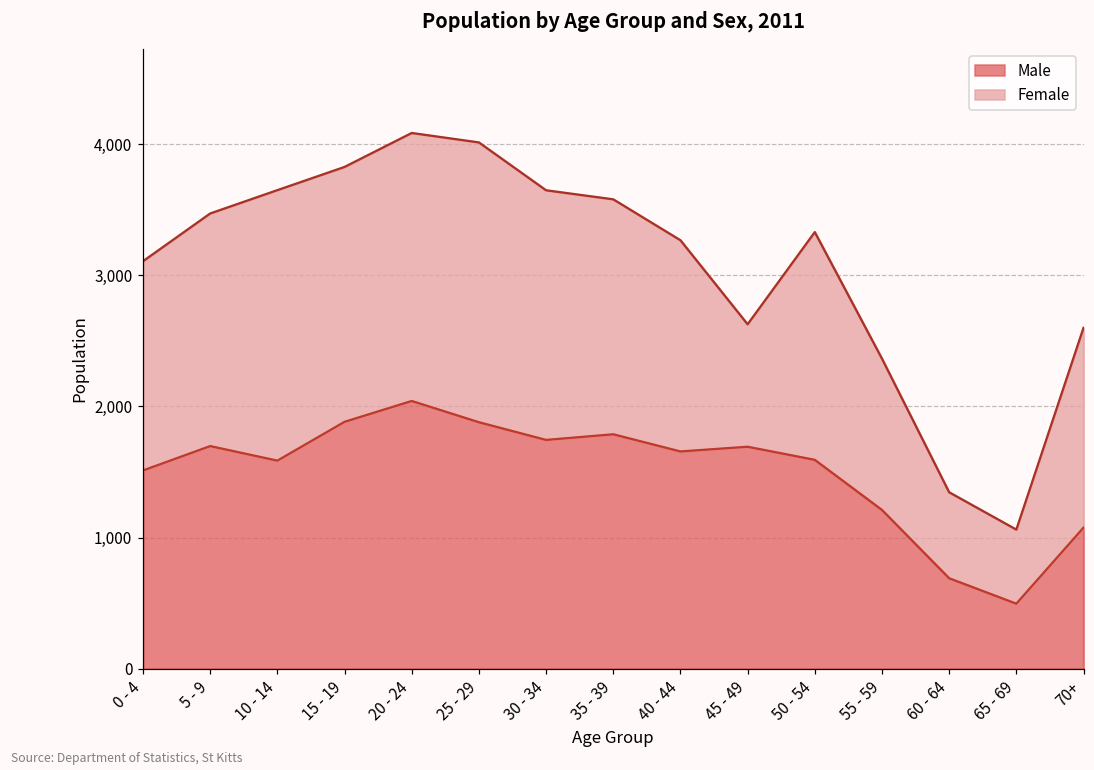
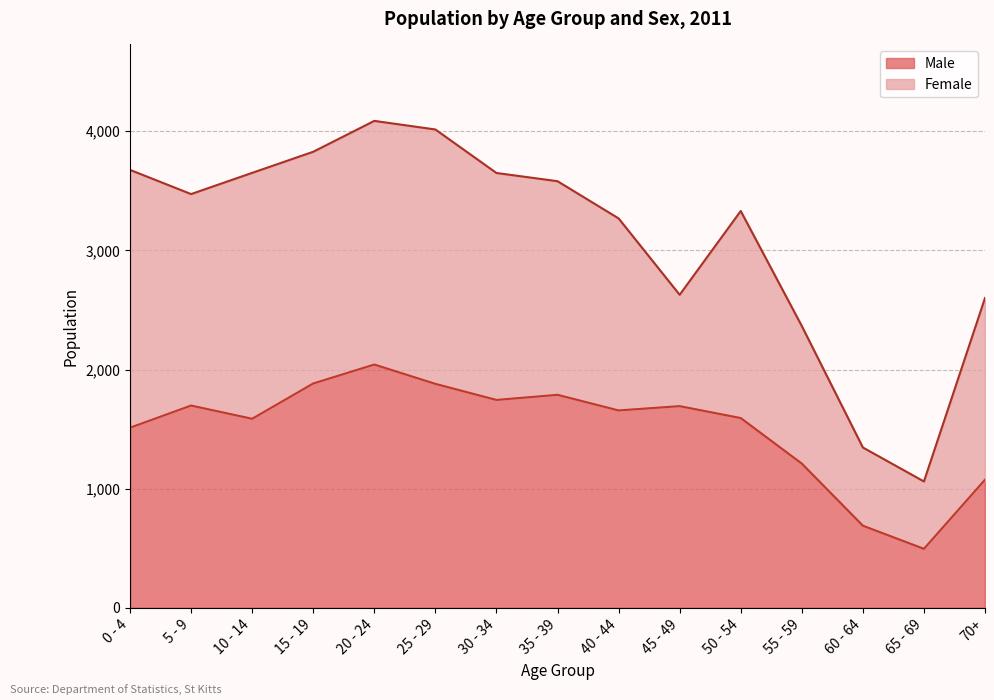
  {
    "Male": {
      "0 - 4": "1,510",
      "5 - 9": "1,700",
      "10 - 14": "1,590",
      "15 - 19": "1,880",
      "20 - 24": "2,040",
      "25 - 29": "1,880",
      "30 - 34": "1,750",
      "35 - 39": "1,790",
      "40 - 44": "1,660",
      "45 - 49": "1,690",
      "50 - 54": "1,590",
      "55 - 59": "1,210",
      "60 - 64": "690",
      "65 - 69": "500",
      "70+": "1,080"
    },
    "Female": {
-     "0 - 4": "1,600",
+     "0 - 4": "2,160",
      "5 - 9": "1,770",
      "10 - 14": "2,060",
      "15 - 19": "1,940",
      "20 - 24": "2,040",
      "25 - 29": "2,130",
      "30 - 34": "1,900",
      "35 - 39": "1,790",
      "40 - 44": "1,610",
      "45 - 49": "930",
      "50 - 54": "1,740",
      "55 - 59": "1,150",
      "60 - 64": "660",
      "65 - 69": "570",
      "70+": "1,520"
    }
  }
